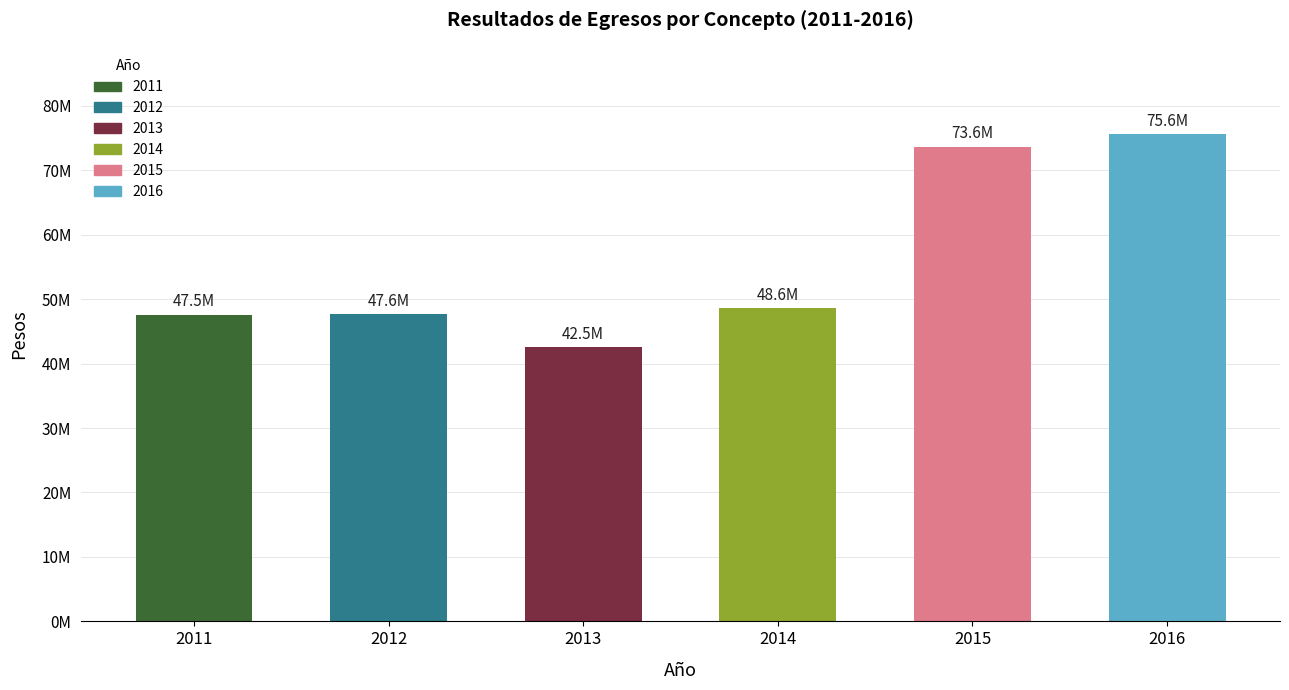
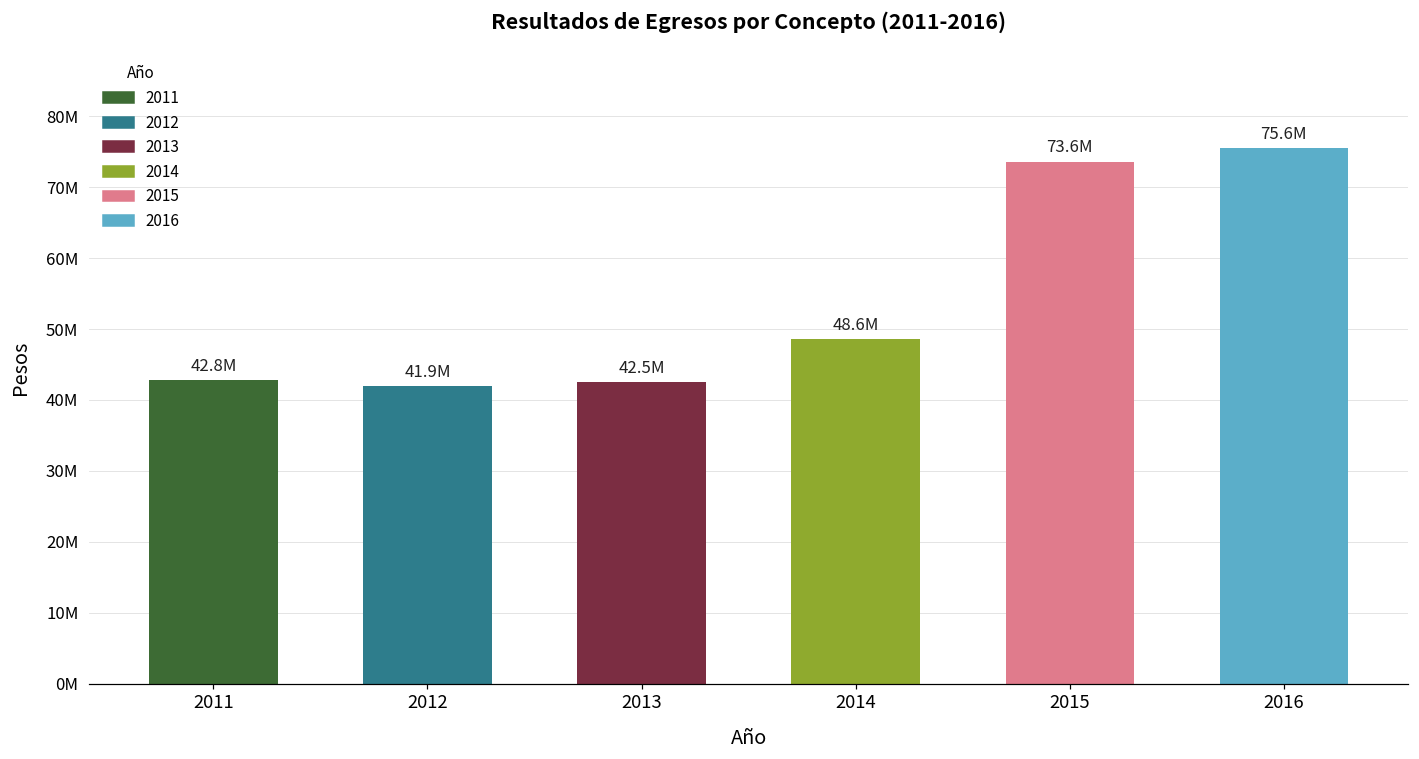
  {
-   "2011": "47.5M",
-   "2012": "47.6M",
+   "2011": "42.8M",
+   "2012": "41.9M",
    "2013": "42.5M",
    "2014": "48.6M",
    "2015": "73.6M",
    "2016": "75.6M"
  }
